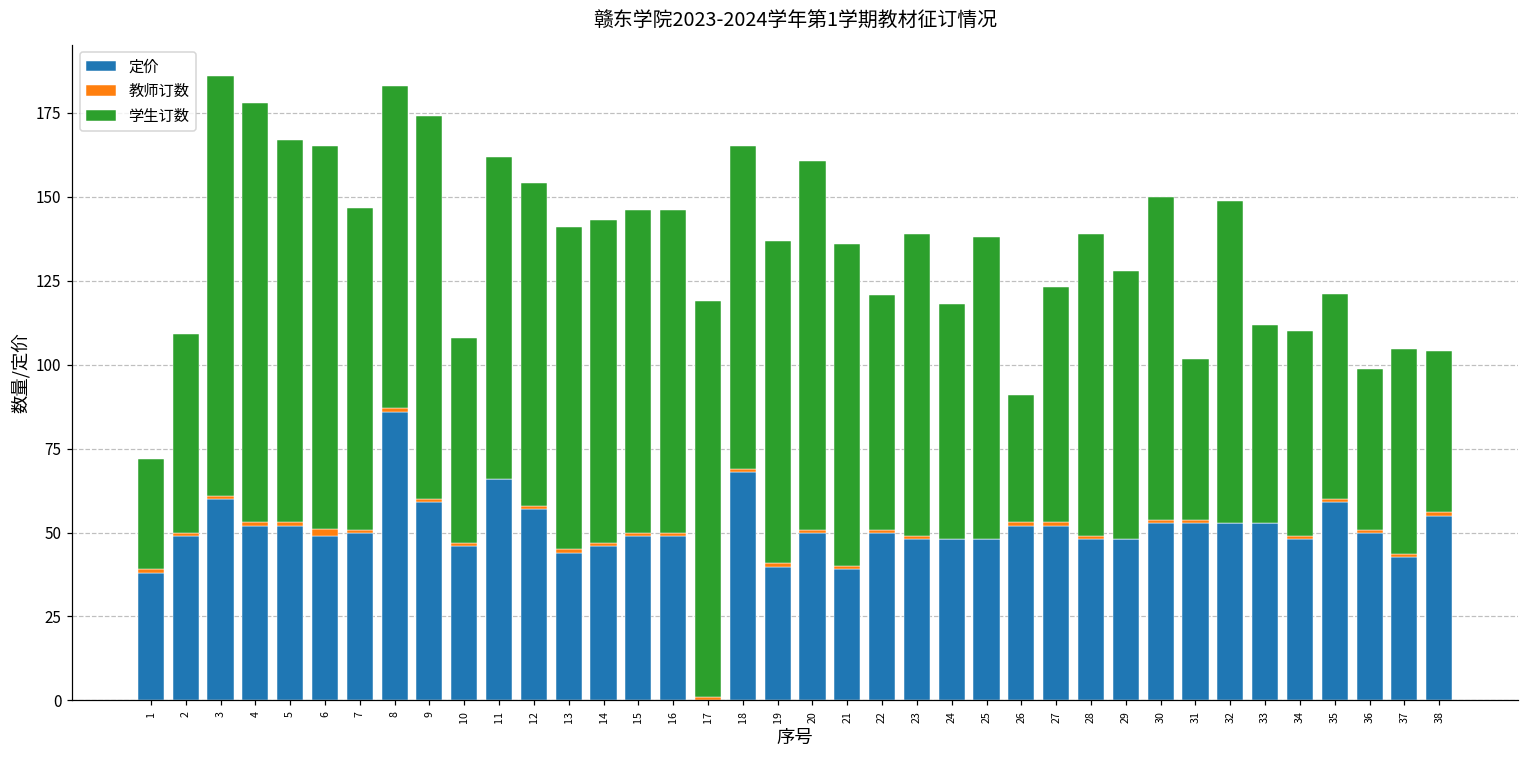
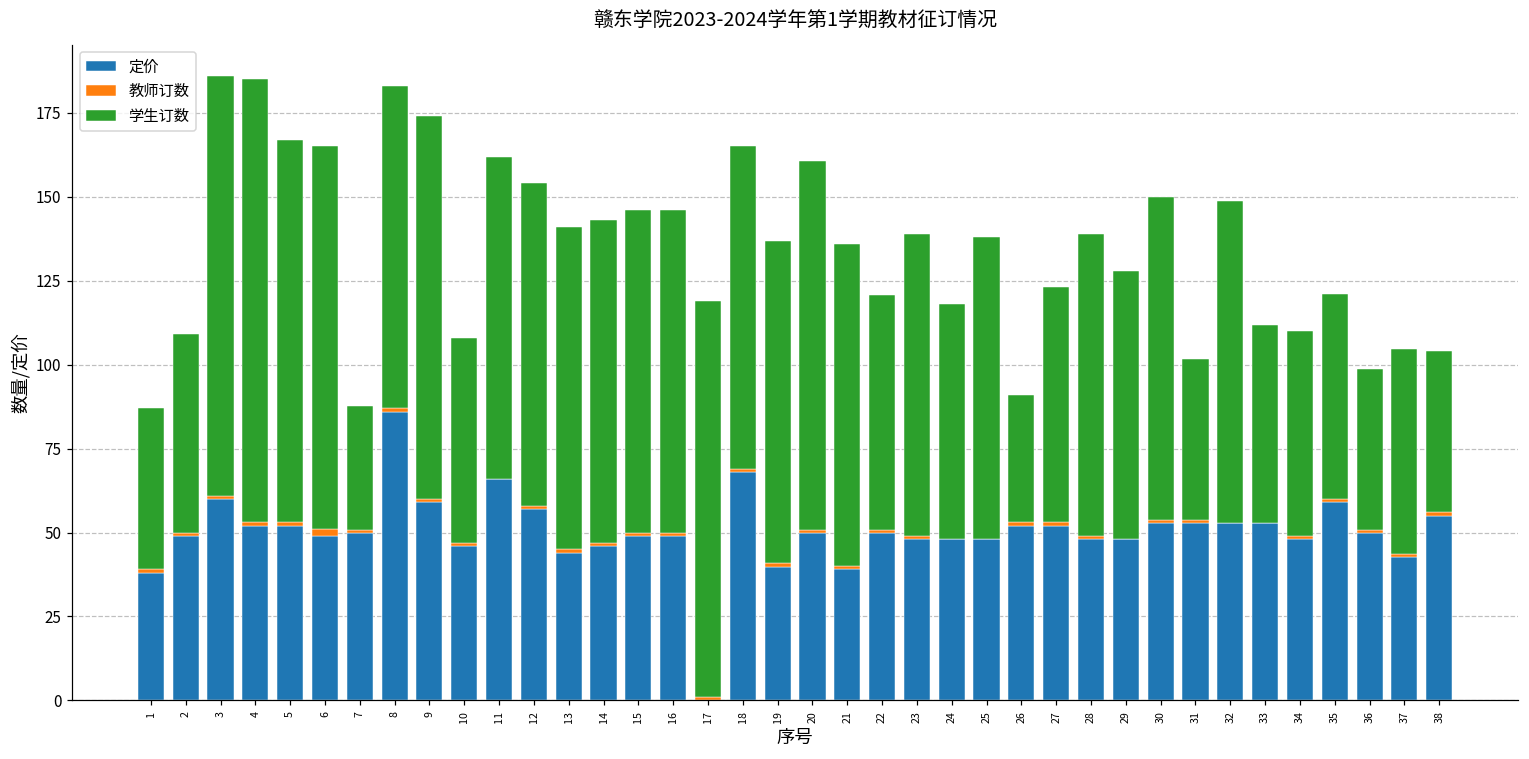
  {
    "定价": {
      "1": 38,
      "2": 49,
      "3": 60,
      "4": 52,
      "5": 52,
      "6": 49,
      "7": 50,
      "8": 86,
      "9": 59,
      "10": 46,
      "11": 66,
      "12": 57,
      "13": 44,
      "14": 46,
      "15": 49,
      "16": 49,
      "17": 0,
      "18": 68,
      "19": 40,
      "20": 50,
      "21": 39,
      "22": 50,
      "23": 48,
      "24": 48,
      "25": 48,
      "26": 52,
      "27": 52,
      "28": 48,
      "29": 48,
      "30": 53,
      "31": 53,
      "32": 53,
      "33": 53,
      "34": 48,
      "35": 59,
      "36": 50,
      "37": 43,
      "38": 55
    },
    "教师订数": {
      "1": 1,
      "2": 1,
      "3": 1,
      "4": 1,
      "5": 1,
      "6": 2,
      "7": 1,
      "8": 1,
      "9": 1,
      "10": 1,
      "11": 0,
      "12": 1,
      "13": 1,
      "14": 1,
      "15": 1,
      "16": 1,
      "17": 1,
      "18": 1,
      "19": 1,
      "20": 1,
      "21": 1,
      "22": 1,
      "23": 1,
      "24": 0,
      "25": 0,
      "26": 1,
      "27": 1,
      "28": 1,
      "29": 0,
      "30": 1,
      "31": 1,
      "32": 0,
      "33": 0,
      "34": 1,
      "35": 1,
      "36": 1,
      "37": 1,
      "38": 1
    },
    "学生订数": {
-     "1": 33,
+     "1": 48,
      "2": 59,
      "3": 125,
-     "4": 125,
+     "4": 132,
      "5": 114,
      "6": 114,
-     "7": 96,
+     "7": 37,
      "8": 96,
      "9": 114,
      "10": 61,
      "11": 96,
      "12": 96,
      "13": 96,
      "14": 96,
      "15": 96,
      "16": 96,
      "17": 118,
      "18": 96,
      "19": 96,
      "20": 110,
      "21": 96,
      "22": 70,
      "23": 90,
      "24": 70,
      "25": 90,
      "26": 38,
      "27": 70,
      "28": 90,
      "29": 80,
      "30": 96,
      "31": 48,
      "32": 96,
      "33": 59,
      "34": 61,
      "35": 61,
      "36": 48,
      "37": 61,
      "38": 48
    }
  }
